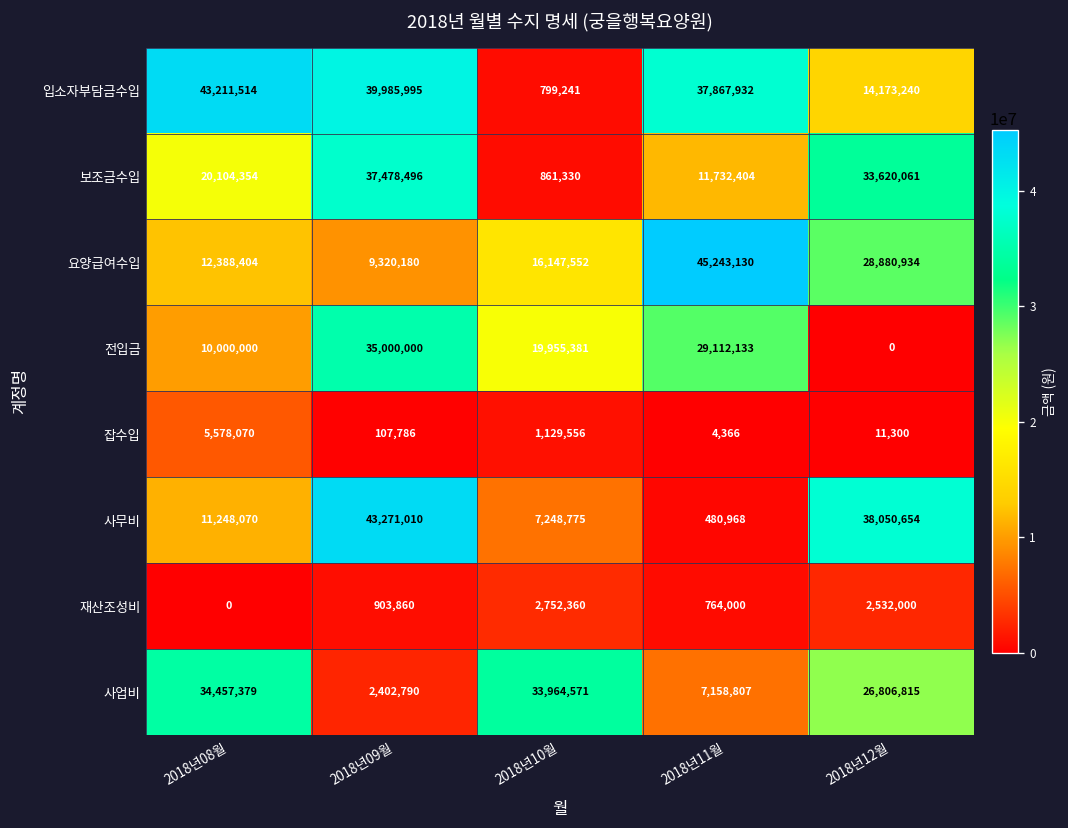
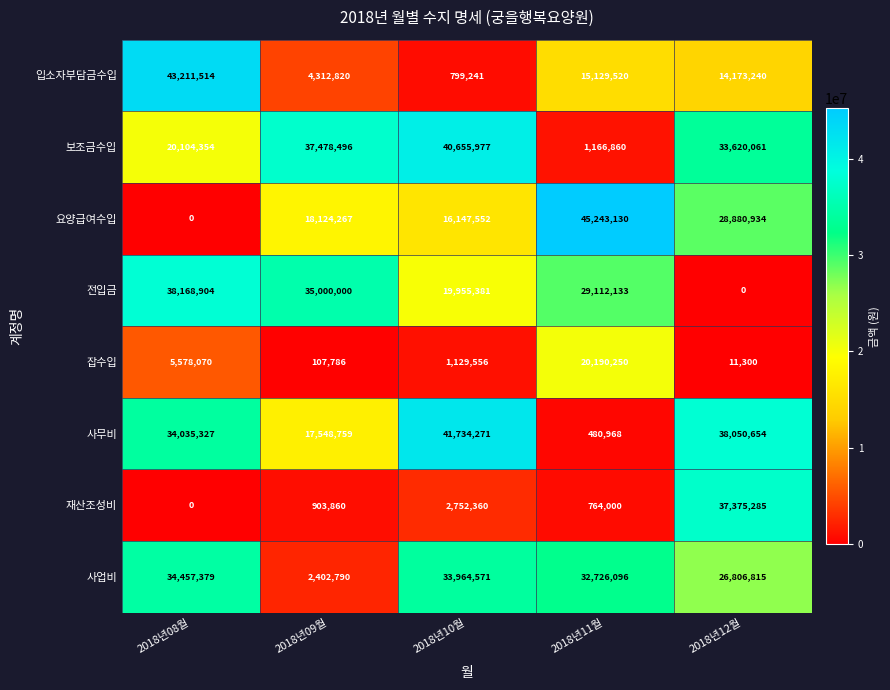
  {
    "입소자부담금수입": {
      "2018년08월": "43,211,514",
-     "2018년09월": "39,985,995",
+     "2018년09월": "4,312,820",
      "2018년10월": "799,241",
-     "2018년11월": "37,867,932",
+     "2018년11월": "15,129,520",
      "2018년12월": "14,173,240"
    },
    "보조금수입": {
      "2018년08월": "20,104,354",
      "2018년09월": "37,478,496",
-     "2018년10월": "861,330",
-     "2018년11월": "11,732,404",
+     "2018년10월": "40,655,977",
+     "2018년11월": "1,166,860",
      "2018년12월": "33,620,061"
    },
    "요양급여수입": {
-     "2018년08월": "12,388,404",
-     "2018년09월": "9,320,180",
+     "2018년08월": "0",
+     "2018년09월": "18,124,267",
      "2018년10월": "16,147,552",
      "2018년11월": "45,243,130",
      "2018년12월": "28,880,934"
    },
    "전입금": {
-     "2018년08월": "10,000,000",
+     "2018년08월": "38,168,904",
      "2018년09월": "35,000,000",
      "2018년10월": "19,955,381",
      "2018년11월": "29,112,133",
      "2018년12월": "0"
    },
    "잡수입": {
      "2018년08월": "5,578,070",
      "2018년09월": "107,786",
      "2018년10월": "1,129,556",
-     "2018년11월": "4,366",
+     "2018년11월": "20,190,250",
      "2018년12월": "11,300"
    },
    "사무비": {
-     "2018년08월": "11,248,070",
-     "2018년09월": "43,271,010",
-     "2018년10월": "7,248,775",
+     "2018년08월": "34,035,327",
+     "2018년09월": "17,548,759",
+     "2018년10월": "41,734,271",
      "2018년11월": "480,968",
      "2018년12월": "38,050,654"
    },
    "재산조성비": {
      "2018년08월": "0",
      "2018년09월": "903,860",
      "2018년10월": "2,752,360",
      "2018년11월": "764,000",
-     "2018년12월": "2,532,000"
+     "2018년12월": "37,375,285"
    },
    "사업비": {
      "2018년08월": "34,457,379",
      "2018년09월": "2,402,790",
      "2018년10월": "33,964,571",
-     "2018년11월": "7,158,807",
+     "2018년11월": "32,726,096",
      "2018년12월": "26,806,815"
    }
  }
